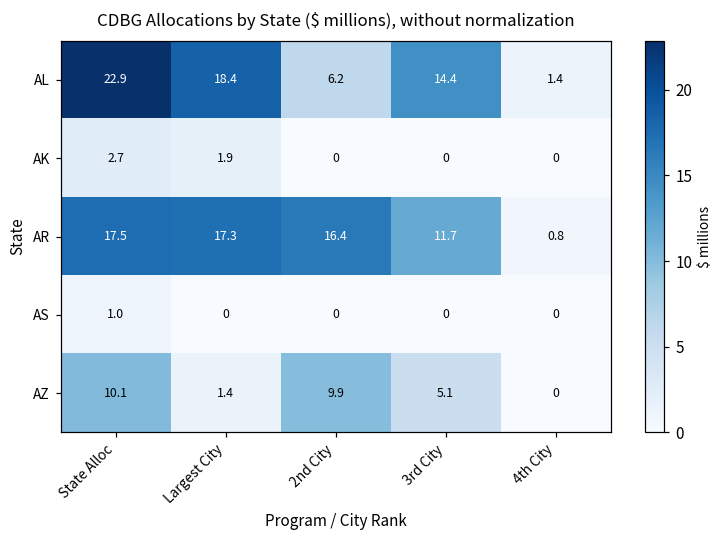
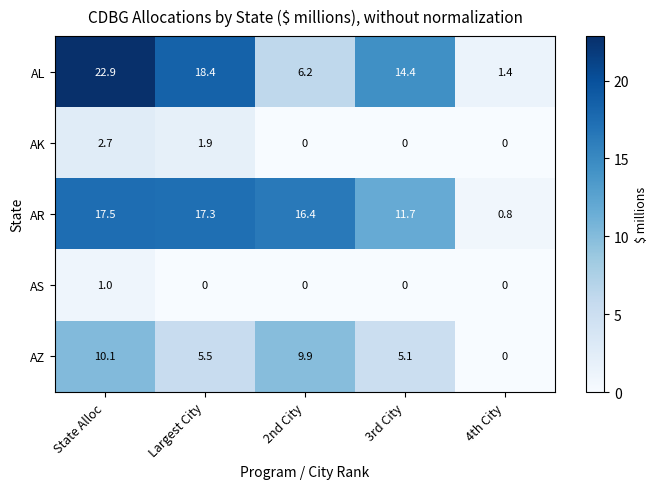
  {
    "AL": {
      "State Alloc": 22.9,
      "Largest City": 18.4,
      "2nd City": 6.2,
      "3rd City": 14.4,
      "4th City": 1.4
    },
    "AK": {
      "State Alloc": 2.7,
      "Largest City": 1.9,
      "2nd City": 0,
      "3rd City": 0,
      "4th City": 0
    },
    "AR": {
      "State Alloc": 17.5,
      "Largest City": 17.3,
      "2nd City": 16.4,
      "3rd City": 11.7,
      "4th City": 0.8
    },
    "AS": {
      "State Alloc": 1.0,
      "Largest City": 0,
      "2nd City": 0,
      "3rd City": 0,
      "4th City": 0
    },
    "AZ": {
      "State Alloc": 10.1,
-     "Largest City": 1.4,
+     "Largest City": 5.5,
      "2nd City": 9.9,
      "3rd City": 5.1,
      "4th City": 0
    }
  }
